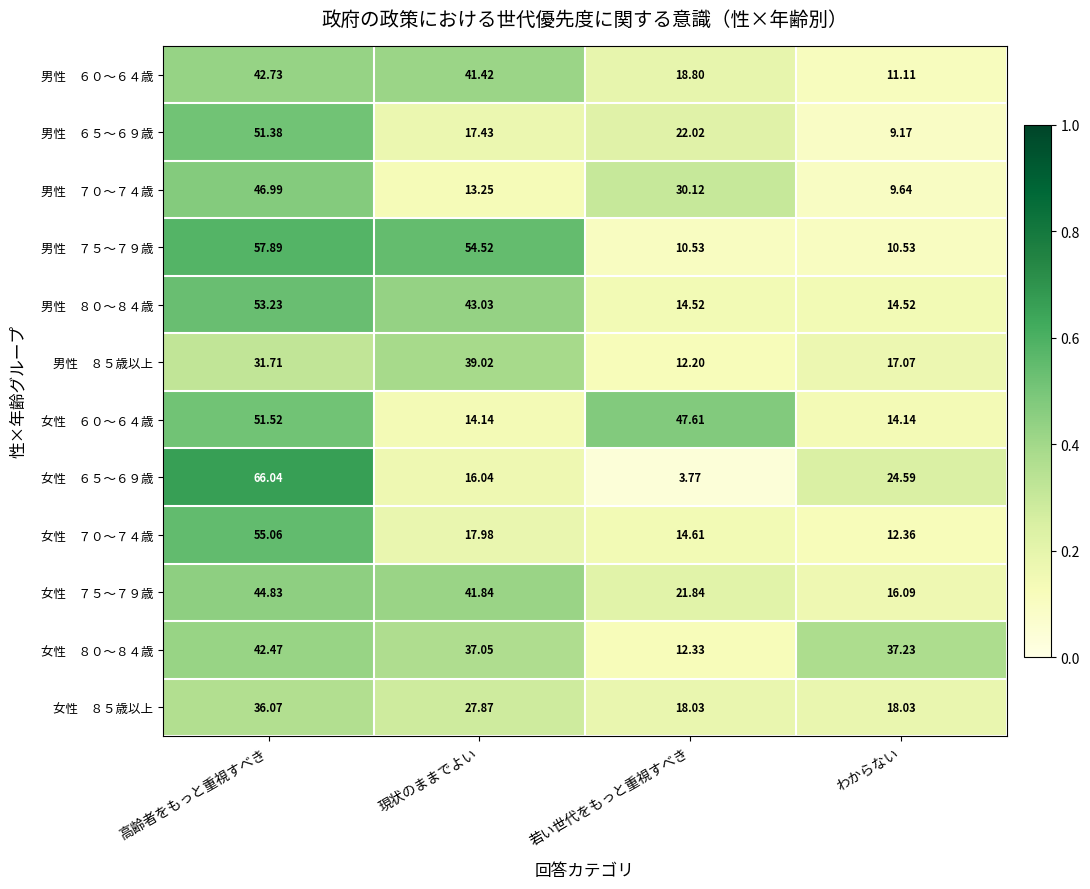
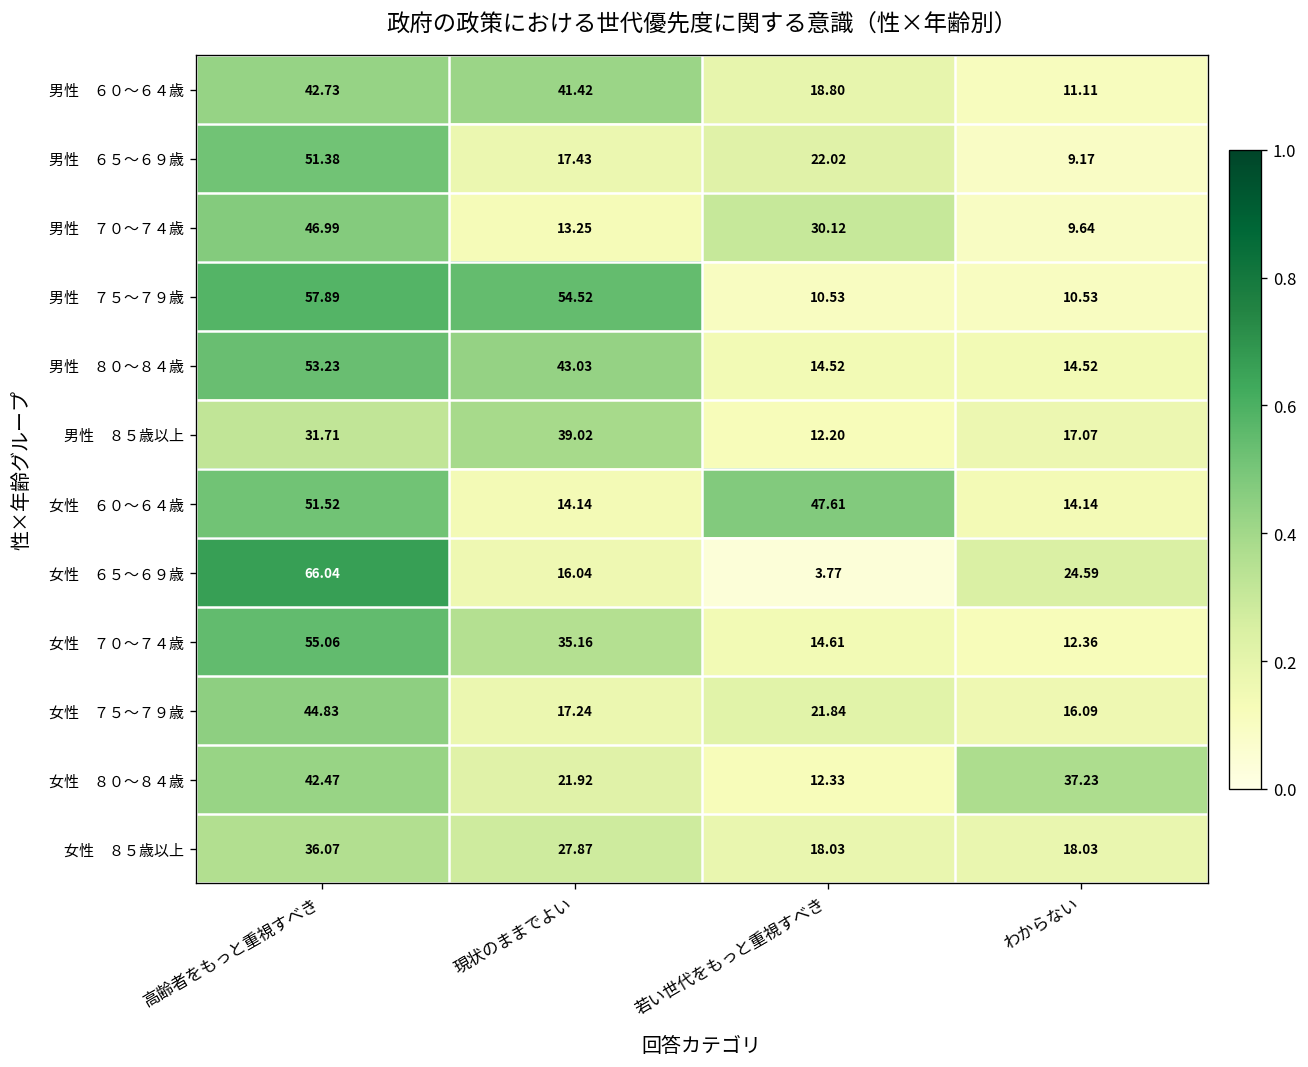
  {
    "男性 ６０～６４歳": {
      "高齢者をもっと重視すべき": 42.73,
      "現状のままでよい": 41.42,
      "若い世代をもっと重視すべき": 18.80,
      "わからない": 11.11
    },
    "男性 ６５～６９歳": {
      "高齢者をもっと重視すべき": 51.38,
      "現状のままでよい": 17.43,
      "若い世代をもっと重視すべき": 22.02,
      "わからない": 9.17
    },
    "男性 ７０～７４歳": {
      "高齢者をもっと重視すべき": 46.99,
      "現状のままでよい": 13.25,
      "若い世代をもっと重視すべき": 30.12,
      "わからない": 9.64
    },
    "男性 ７５～７９歳": {
      "高齢者をもっと重視すべき": 57.89,
      "現状のままでよい": 54.52,
      "若い世代をもっと重視すべき": 10.53,
      "わからない": 10.53
    },
    "男性 ８０～８４歳": {
      "高齢者をもっと重視すべき": 53.23,
      "現状のままでよい": 43.03,
      "若い世代をもっと重視すべき": 14.52,
      "わからない": 14.52
    },
    "男性 ８５歳以上": {
      "高齢者をもっと重視すべき": 31.71,
      "現状のままでよい": 39.02,
      "若い世代をもっと重視すべき": 12.20,
      "わからない": 17.07
    },
    "女性 ６０～６４歳": {
      "高齢者をもっと重視すべき": 51.52,
      "現状のままでよい": 14.14,
      "若い世代をもっと重視すべき": 47.61,
      "わからない": 14.14
    },
    "女性 ６５～６９歳": {
      "高齢者をもっと重視すべき": 66.04,
      "現状のままでよい": 16.04,
      "若い世代をもっと重視すべき": 3.77,
      "わからない": 24.59
    },
    "女性 ７０～７４歳": {
      "高齢者をもっと重視すべき": 55.06,
-     "現状のままでよい": 17.98,
+     "現状のままでよい": 35.16,
      "若い世代をもっと重視すべき": 14.61,
      "わからない": 12.36
    },
    "女性 ７５～７９歳": {
      "高齢者をもっと重視すべき": 44.83,
-     "現状のままでよい": 41.84,
+     "現状のままでよい": 17.24,
      "若い世代をもっと重視すべき": 21.84,
      "わからない": 16.09
    },
    "女性 ８０～８４歳": {
      "高齢者をもっと重視すべき": 42.47,
-     "現状のままでよい": 37.05,
+     "現状のままでよい": 21.92,
      "若い世代をもっと重視すべき": 12.33,
      "わからない": 37.23
    },
    "女性 ８５歳以上": {
      "高齢者をもっと重視すべき": 36.07,
      "現状のままでよい": 27.87,
      "若い世代をもっと重視すべき": 18.03,
      "わからない": 18.03
    }
  }
